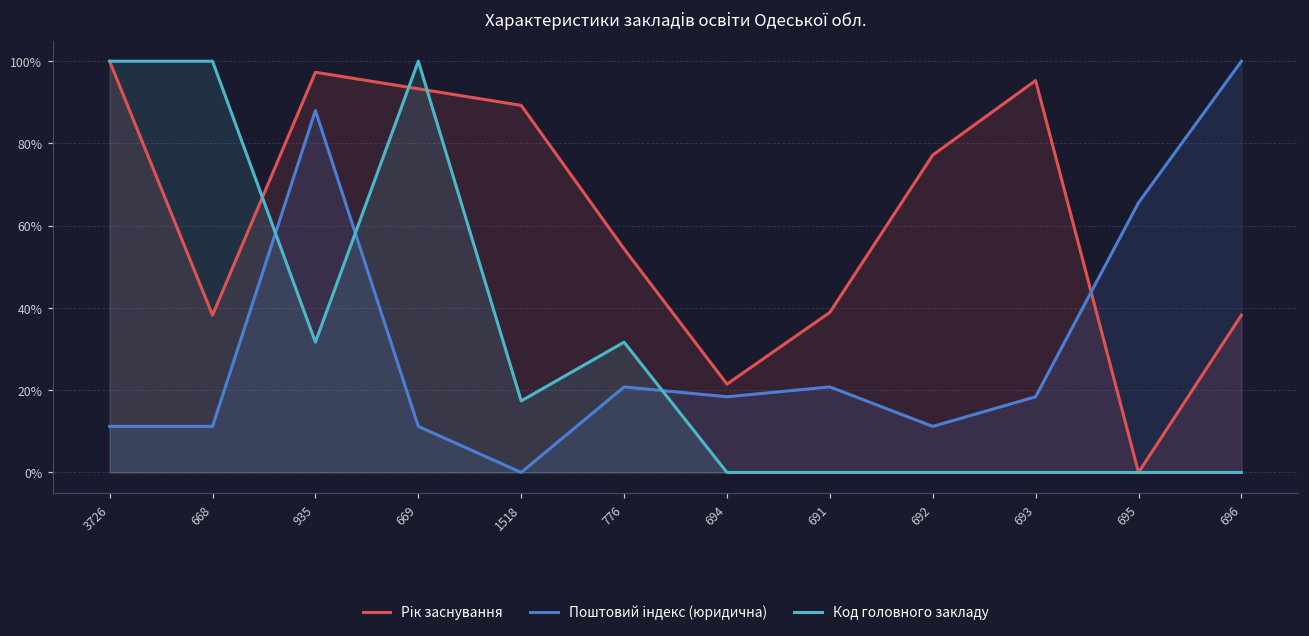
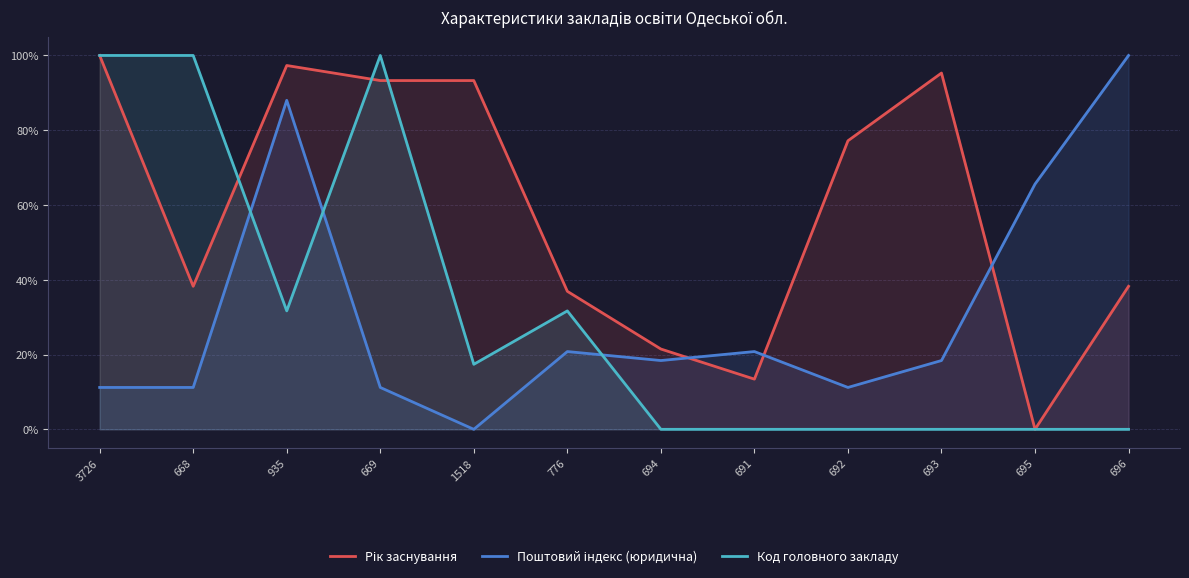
  {
    "Рік заснування": {
      "668": "38%",
      "935": "97%",
      "669": "93%",
-     "1518": "89%",
-     "776": "54%",
+     "1518": "93%",
+     "776": "37%",
      "694": "21%",
-     "691": "39%",
+     "691": "13%",
      "692": "77%",
      "693": "95%",
      "696": "38%"
    }
  }
